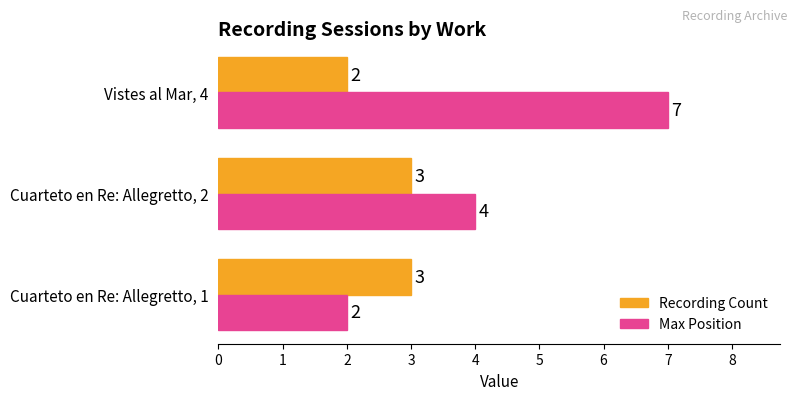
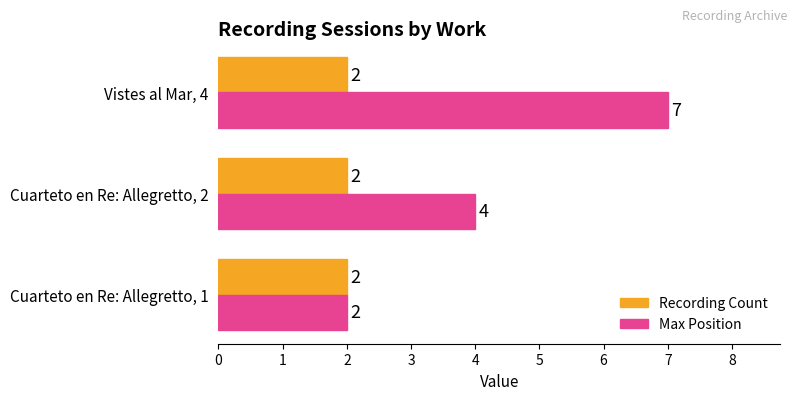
  {
    "Recording Count": {
      "Vistes al Mar, 4": 2,
-     "Cuarteto en Re: Allegretto, 2": 3,
-     "Cuarteto en Re: Allegretto, 1": 3
+     "Cuarteto en Re: Allegretto, 2": 2,
+     "Cuarteto en Re: Allegretto, 1": 2
    },
    "Max Position": {
      "Vistes al Mar, 4": 7,
      "Cuarteto en Re: Allegretto, 2": 4,
      "Cuarteto en Re: Allegretto, 1": 2
    }
  }
